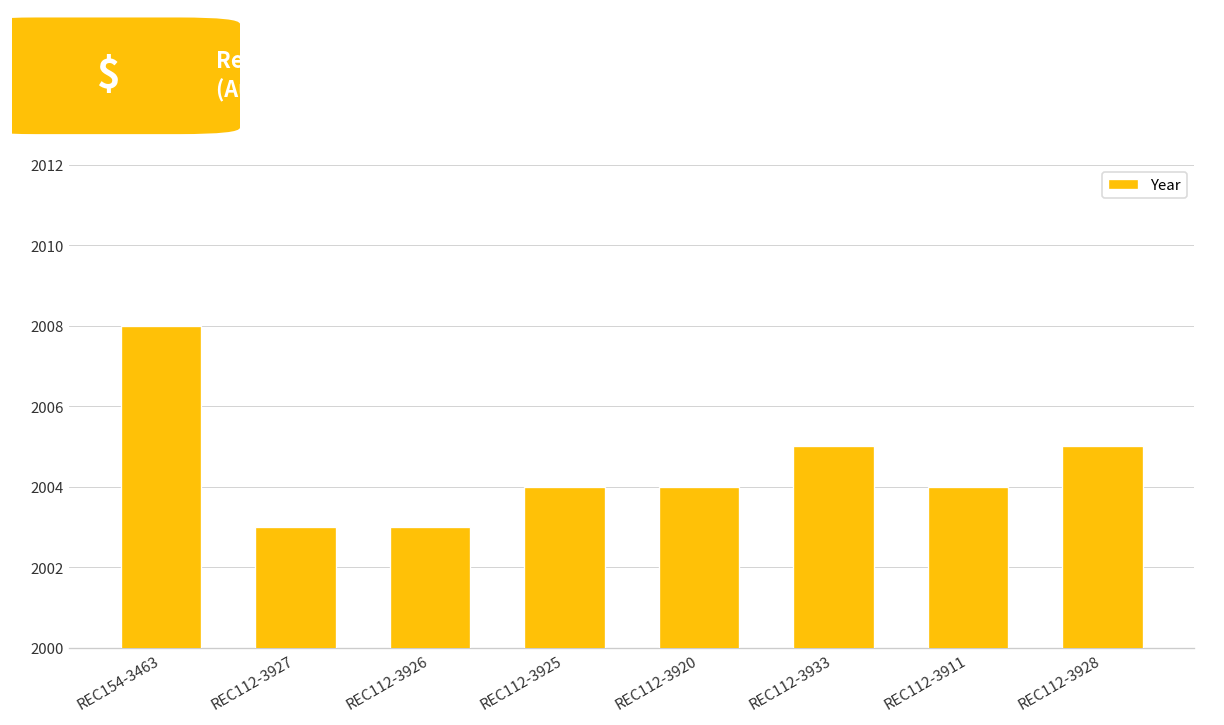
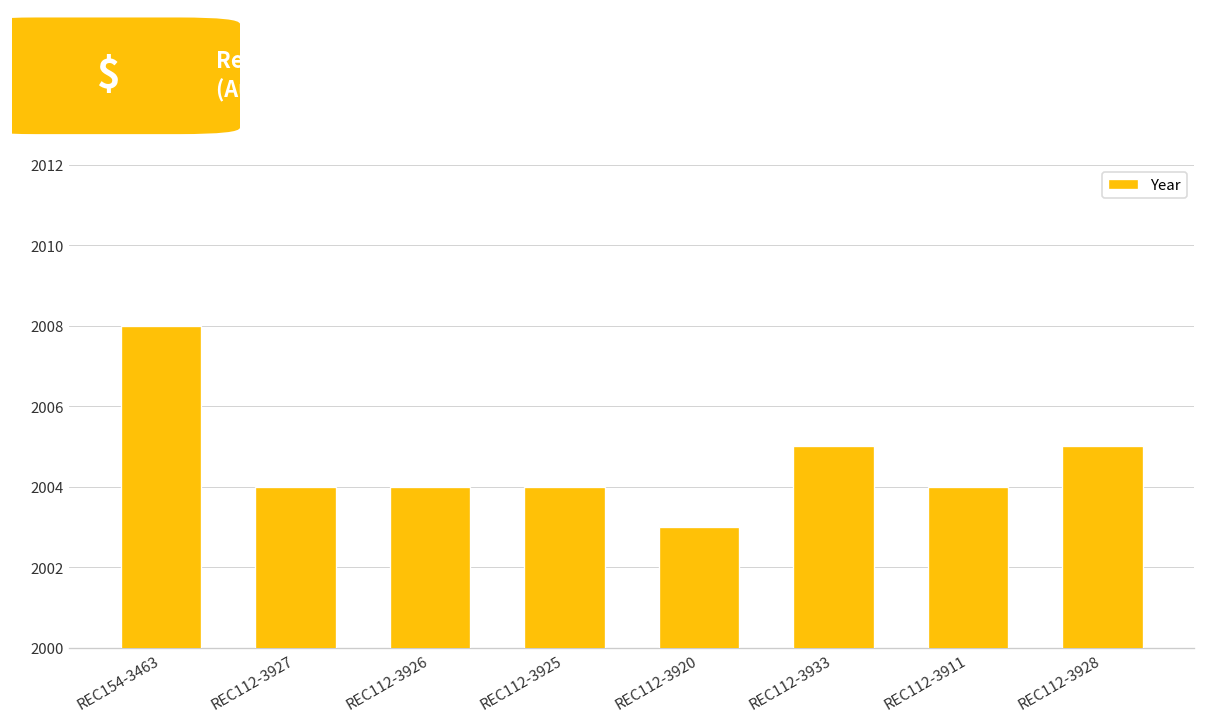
  {
    "REC154-3463": 2008,
-   "REC112-3927": 2003,
-   "REC112-3926": 2003,
+   "REC112-3927": 2004,
+   "REC112-3926": 2004,
    "REC112-3925": 2004,
-   "REC112-3920": 2004,
+   "REC112-3920": 2003,
    "REC112-3933": 2005,
    "REC112-3911": 2004,
    "REC112-3928": 2005
  }
